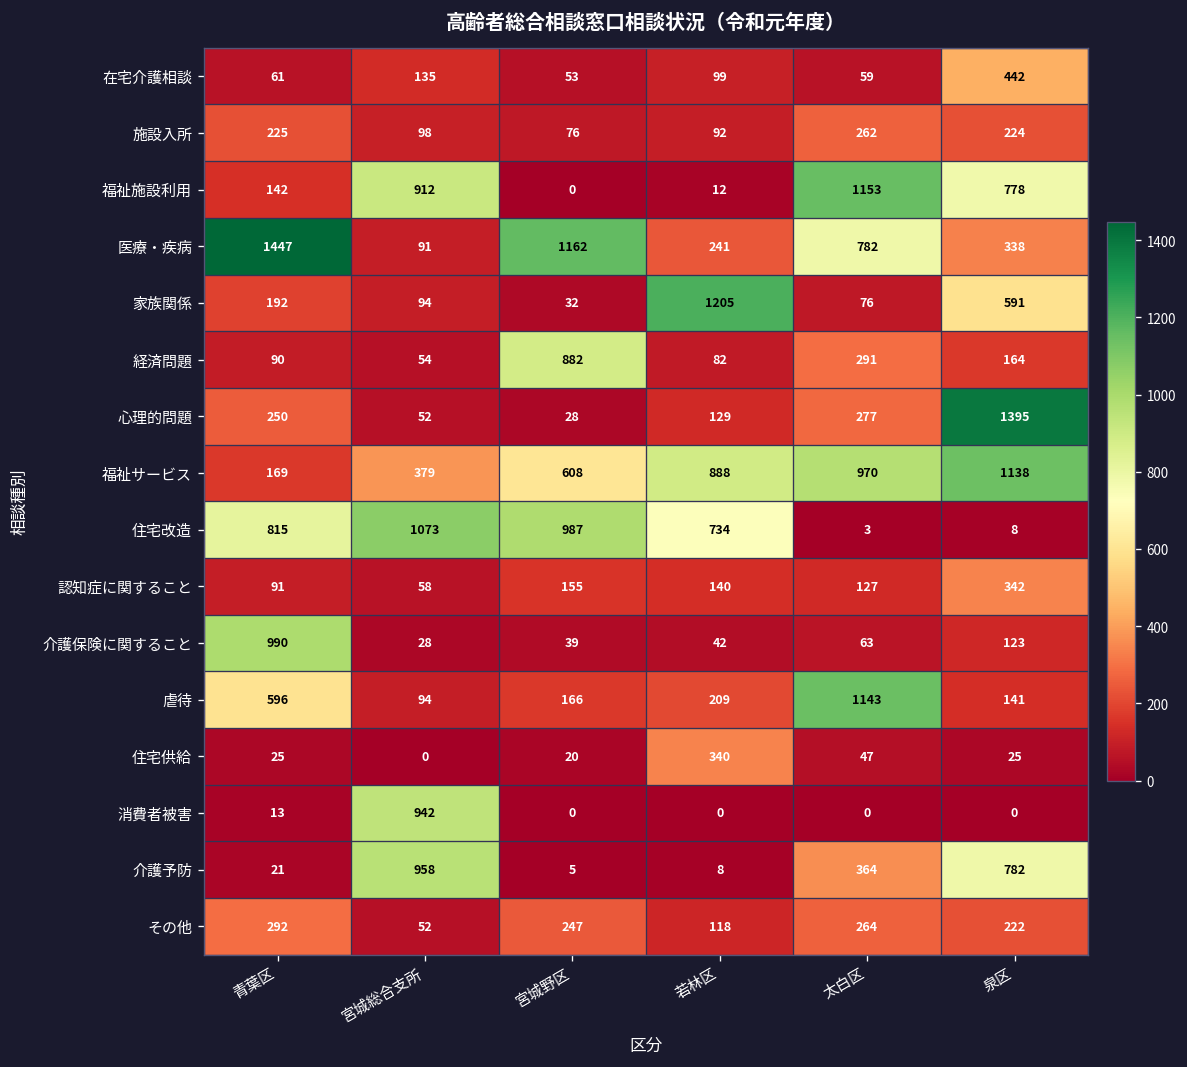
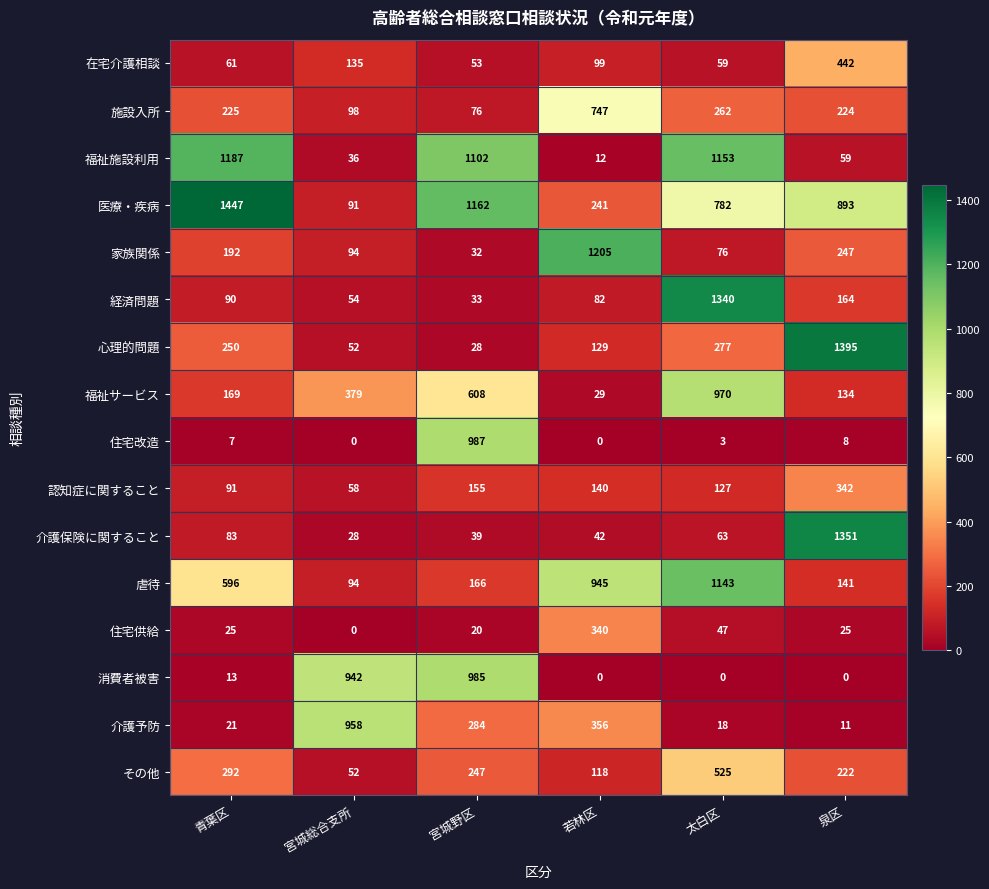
  {
    "在宅介護相談": {
      "青葉区": 61,
      "宮城総合支所": 135,
      "宮城野区": 53,
      "若林区": 99,
      "太白区": 59,
      "泉区": 442
    },
    "施設入所": {
      "青葉区": 225,
      "宮城総合支所": 98,
      "宮城野区": 76,
-     "若林区": 92,
+     "若林区": 747,
      "太白区": 262,
      "泉区": 224
    },
    "福祉施設利用": {
-     "青葉区": 142,
-     "宮城総合支所": 912,
-     "宮城野区": 0,
+     "青葉区": 1187,
+     "宮城総合支所": 36,
+     "宮城野区": 1102,
      "若林区": 12,
      "太白区": 1153,
-     "泉区": 778
+     "泉区": 59
    },
    "医療・疾病": {
      "青葉区": 1447,
      "宮城総合支所": 91,
      "宮城野区": 1162,
      "若林区": 241,
      "太白区": 782,
-     "泉区": 338
+     "泉区": 893
    },
    "家族関係": {
      "青葉区": 192,
      "宮城総合支所": 94,
      "宮城野区": 32,
      "若林区": 1205,
      "太白区": 76,
-     "泉区": 591
+     "泉区": 247
    },
    "経済問題": {
      "青葉区": 90,
      "宮城総合支所": 54,
-     "宮城野区": 882,
+     "宮城野区": 33,
      "若林区": 82,
-     "太白区": 291,
+     "太白区": 1340,
      "泉区": 164
    },
    "心理的問題": {
      "青葉区": 250,
      "宮城総合支所": 52,
      "宮城野区": 28,
      "若林区": 129,
      "太白区": 277,
      "泉区": 1395
    },
    "福祉サービス": {
      "青葉区": 169,
      "宮城総合支所": 379,
      "宮城野区": 608,
-     "若林区": 888,
+     "若林区": 29,
      "太白区": 970,
-     "泉区": 1138
+     "泉区": 134
    },
    "住宅改造": {
-     "青葉区": 815,
-     "宮城総合支所": 1073,
+     "青葉区": 7,
+     "宮城総合支所": 0,
      "宮城野区": 987,
-     "若林区": 734,
+     "若林区": 0,
      "太白区": 3,
      "泉区": 8
    },
    "認知症に関すること": {
      "青葉区": 91,
      "宮城総合支所": 58,
      "宮城野区": 155,
      "若林区": 140,
      "太白区": 127,
      "泉区": 342
    },
    "介護保険に関すること": {
-     "青葉区": 990,
+     "青葉区": 83,
      "宮城総合支所": 28,
      "宮城野区": 39,
      "若林区": 42,
      "太白区": 63,
-     "泉区": 123
+     "泉区": 1351
    },
    "虐待": {
      "青葉区": 596,
      "宮城総合支所": 94,
      "宮城野区": 166,
-     "若林区": 209,
+     "若林区": 945,
      "太白区": 1143,
      "泉区": 141
    },
    "住宅供給": {
      "青葉区": 25,
      "宮城総合支所": 0,
      "宮城野区": 20,
      "若林区": 340,
      "太白区": 47,
      "泉区": 25
    },
    "消費者被害": {
      "青葉区": 13,
      "宮城総合支所": 942,
-     "宮城野区": 0,
+     "宮城野区": 985,
      "若林区": 0,
      "太白区": 0,
      "泉区": 0
    },
    "介護予防": {
      "青葉区": 21,
      "宮城総合支所": 958,
-     "宮城野区": 5,
-     "若林区": 8,
-     "太白区": 364,
-     "泉区": 782
+     "宮城野区": 284,
+     "若林区": 356,
+     "太白区": 18,
+     "泉区": 11
    },
    "その他": {
      "青葉区": 292,
      "宮城総合支所": 52,
      "宮城野区": 247,
      "若林区": 118,
-     "太白区": 264,
+     "太白区": 525,
      "泉区": 222
    }
  }
